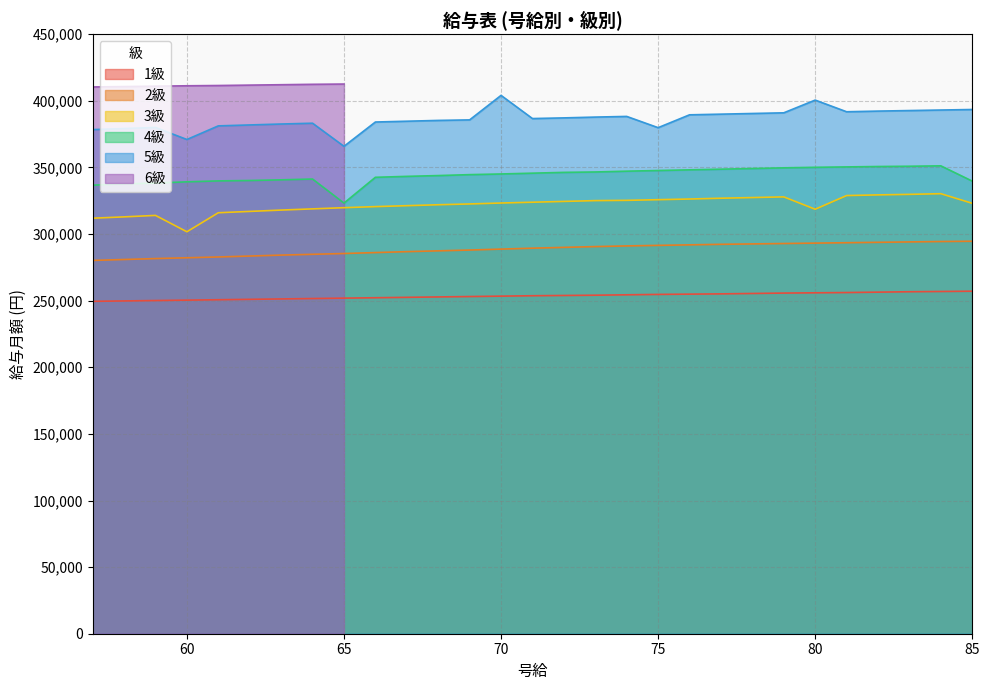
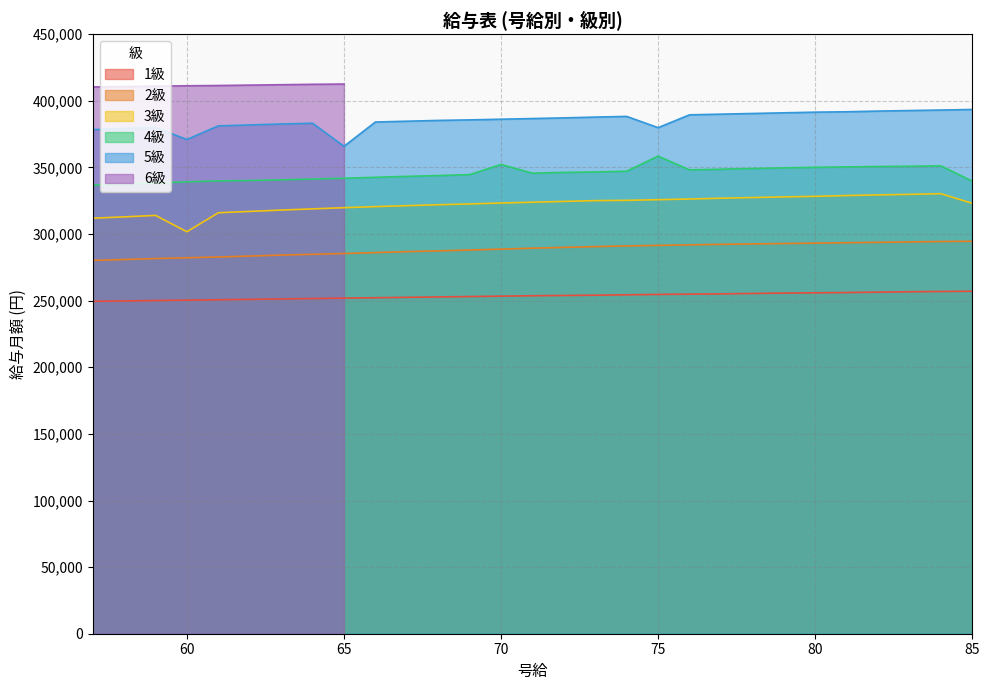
  {
    "3級": {
      "60": "302,000",
      "65": "320,000",
      "70": "323,000",
      "75": "326,000",
-     "80": "319,000",
+     "80": "328,000",
      "85": "323,000"
    },
    "4級": {
      "60": "339,000",
-     "65": "323,000",
-     "70": "345,000",
-     "75": "348,000",
+     "65": "342,000",
+     "70": "352,000",
+     "75": "359,000",
      "80": "350,000",
      "85": "340,000"
    },
    "5級": {
      "60": "371,000",
      "65": "366,000",
-     "70": "404,000",
+     "70": "386,000",
      "75": "380,000",
-     "80": "401,000",
+     "80": "392,000",
      "85": "394,000"
    },
    "6級": {
      "60": "411,000",
      "65": "413,000"
    }
  }
